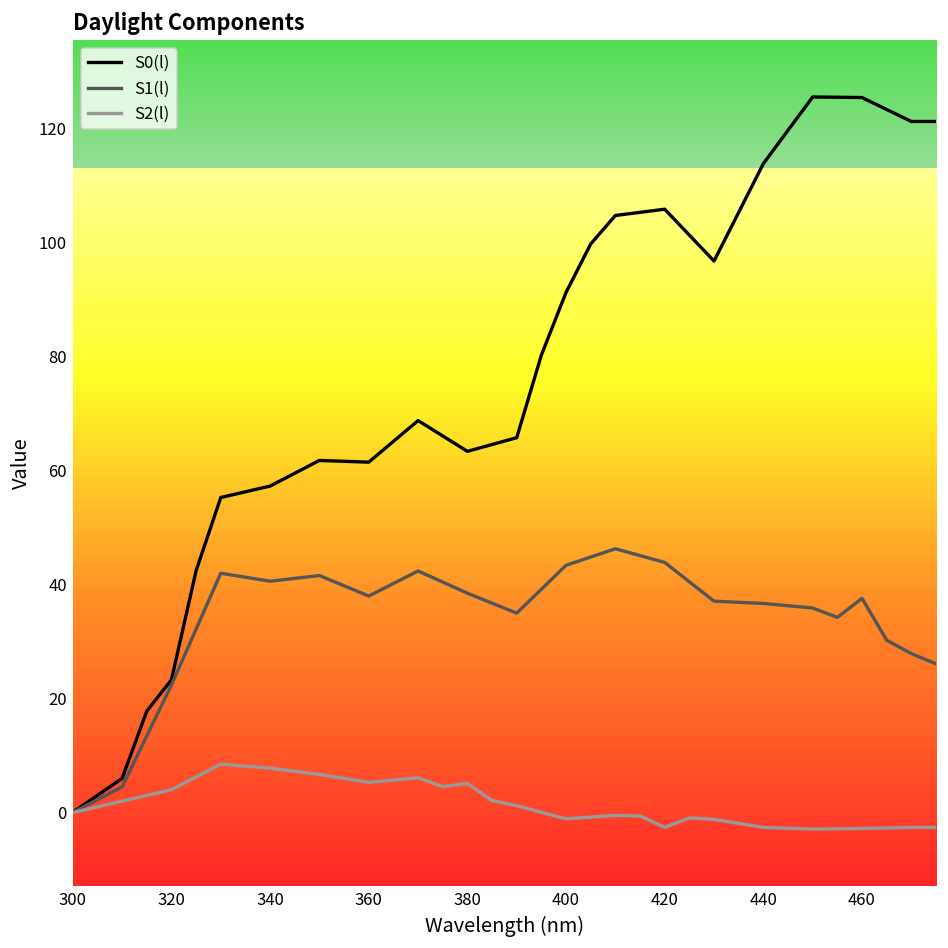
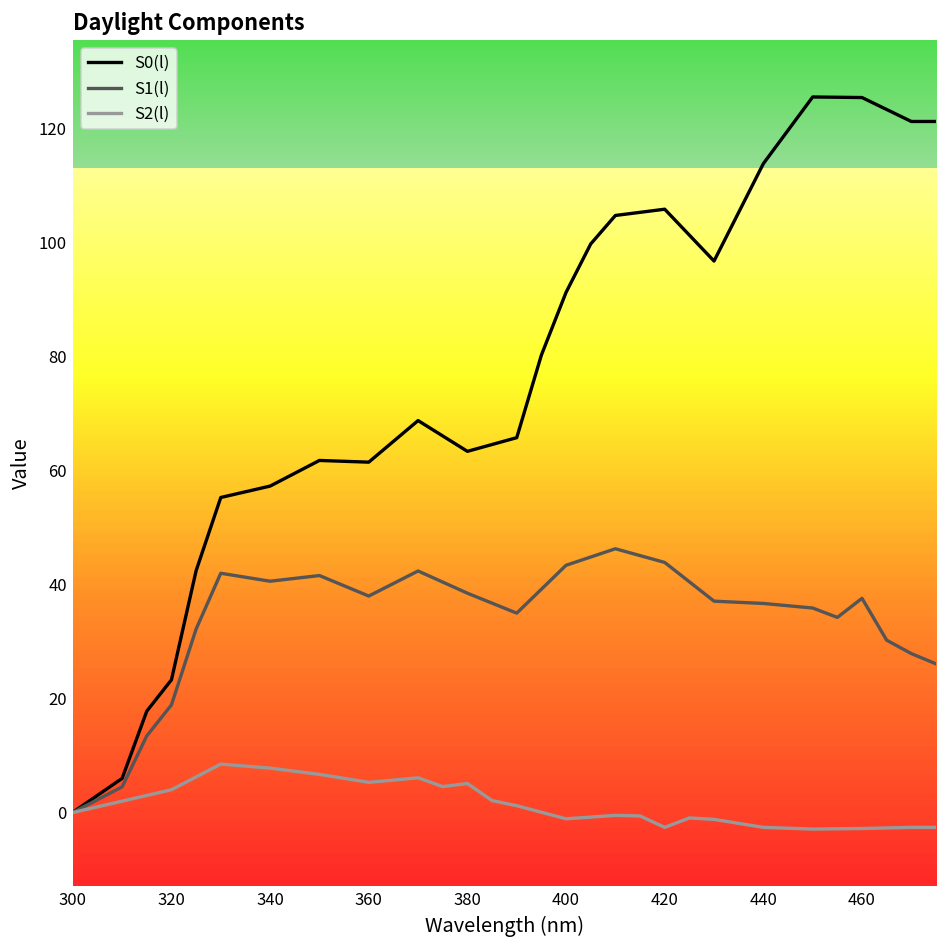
  {
    "S0(l)": {
      "320": 23,
      "340": 57,
      "360": 62,
      "380": 63,
      "400": 91,
      "420": 106,
      "440": 114,
      "460": 126
    },
    "S1(l)": {
-     "320": 22,
+     "320": 19,
      "340": 41,
      "360": 38,
      "380": 39,
      "400": 43,
      "420": 44,
      "440": 37,
      "460": 38
    },
    "S2(l)": {
      "320": 4,
      "340": 8,
      "360": 5,
      "380": 5,
      "400": -1,
      "420": -3,
      "440": -3,
      "460": -3
    }
  }
